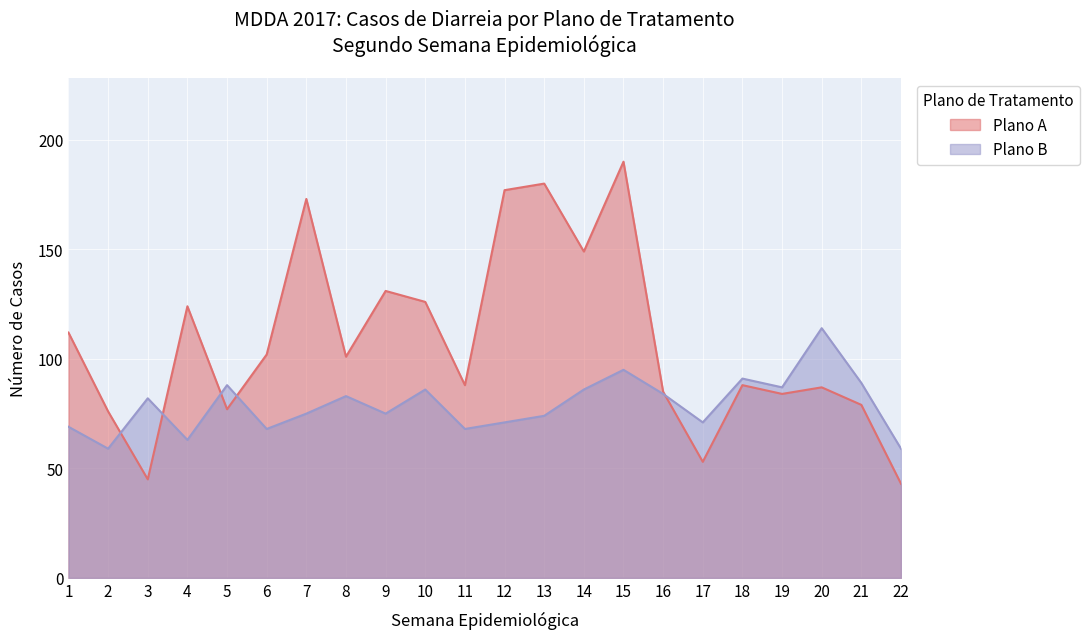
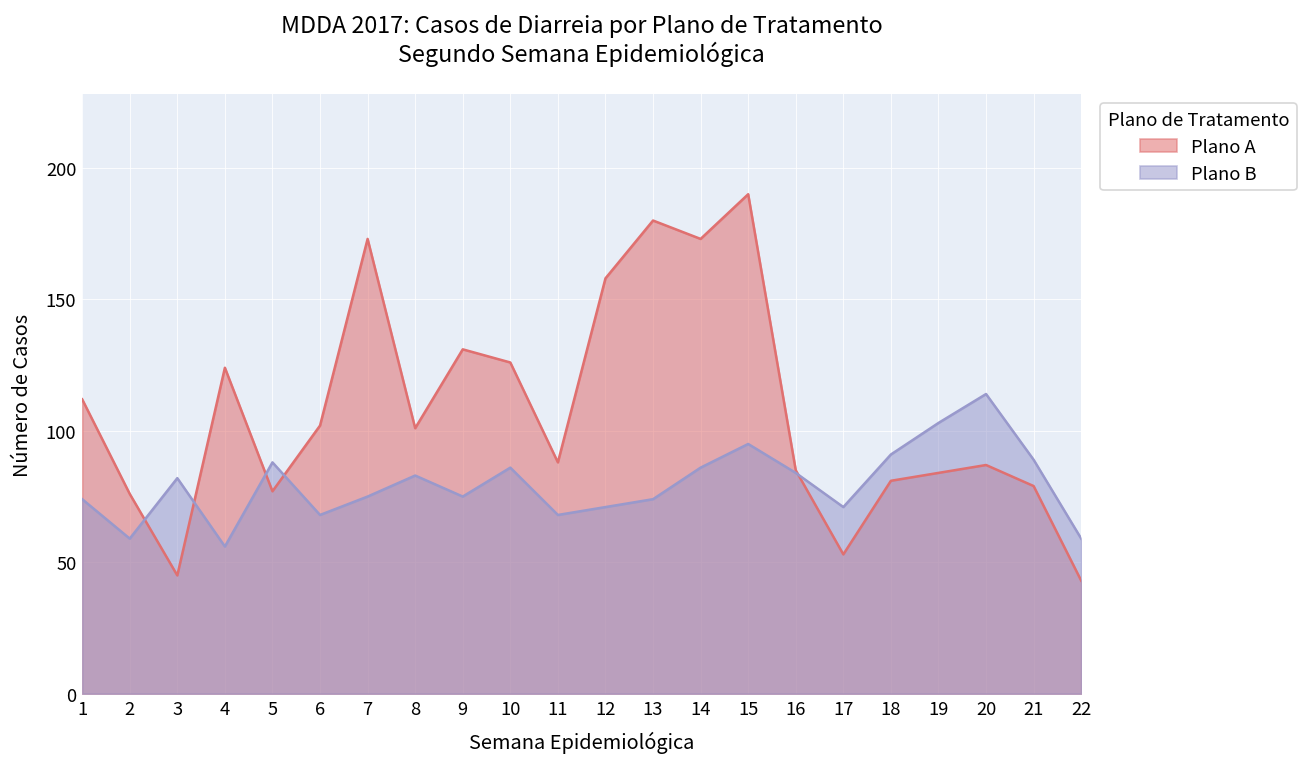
  {
    "Plano A": {
      "1": 112,
      "2": 76,
      "3": 45,
      "4": 124,
      "5": 77,
      "6": 102,
      "7": 173,
      "8": 101,
      "9": 131,
      "10": 126,
      "11": 88,
-     "12": 177,
+     "12": 158,
      "13": 180,
-     "14": 149,
+     "14": 173,
      "15": 190,
      "17": 53,
-     "18": 88,
+     "18": 81,
      "19": 84,
      "20": 87,
      "21": 79,
      "22": 43
    },
    "Plano B": {
-     "1": 69,
+     "1": 74,
      "2": 59,
      "3": 82,
-     "4": 63,
+     "4": 56,
      "5": 88,
      "6": 68,
      "7": 75,
      "8": 83,
      "9": 75,
      "10": 86,
      "11": 68,
      "12": 71,
      "13": 74,
      "14": 86,
      "15": 95,
      "17": 71,
      "18": 91,
-     "19": 87,
+     "19": 103,
      "20": 114,
      "21": 89,
      "22": 59
    }
  }
